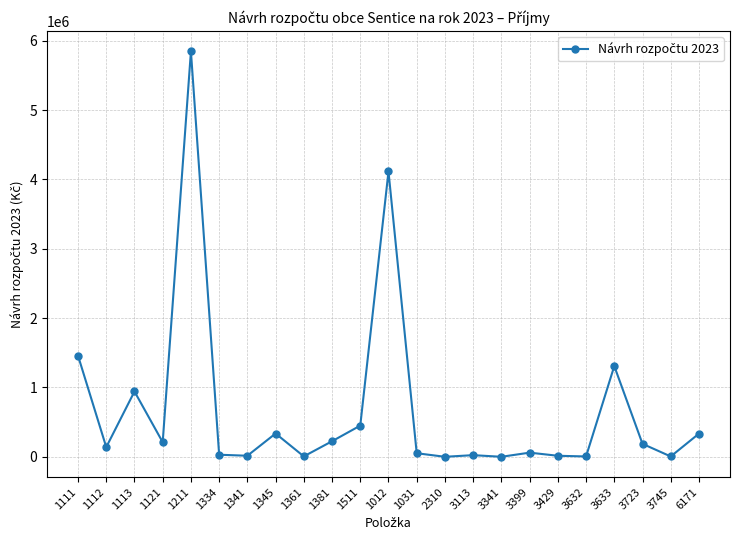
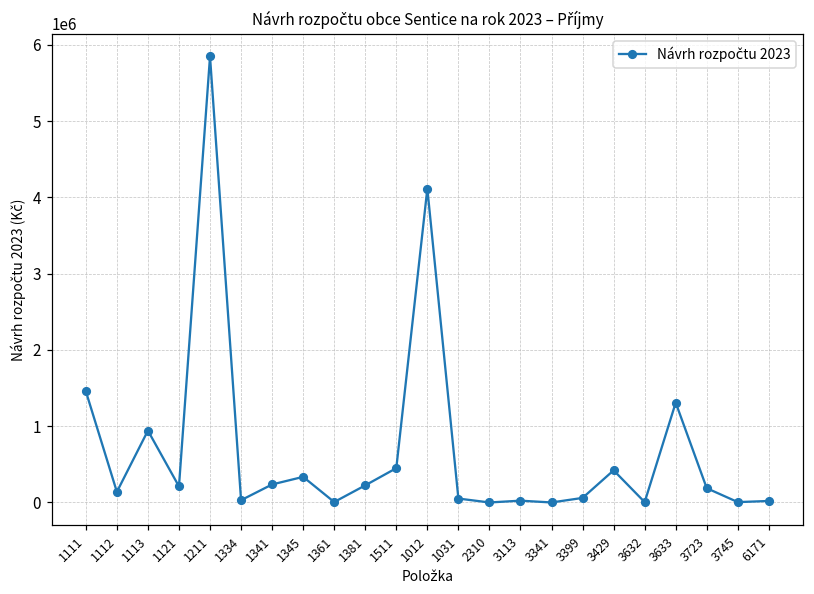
  {
    "1111": 1500000,
    "1112": 100000,
    "1113": 900000,
    "1121": 200000,
    "1211": 5800000,
    "1334": 0,
-   "1341": 0,
+   "1341": 200000,
    "1345": 300000,
    "1361": 0,
    "1381": 200000,
    "1511": 500000,
    "1012": 4100000,
    "1031": 100000,
    "2310": 0,
    "3113": 0,
    "3341": 0,
    "3399": 100000,
-   "3429": 0,
+   "3429": 400000,
    "3632": 0,
    "3633": 1300000,
    "3723": 200000,
    "3745": 0,
-   "6171": 300000
+   "6171": 0
  }
